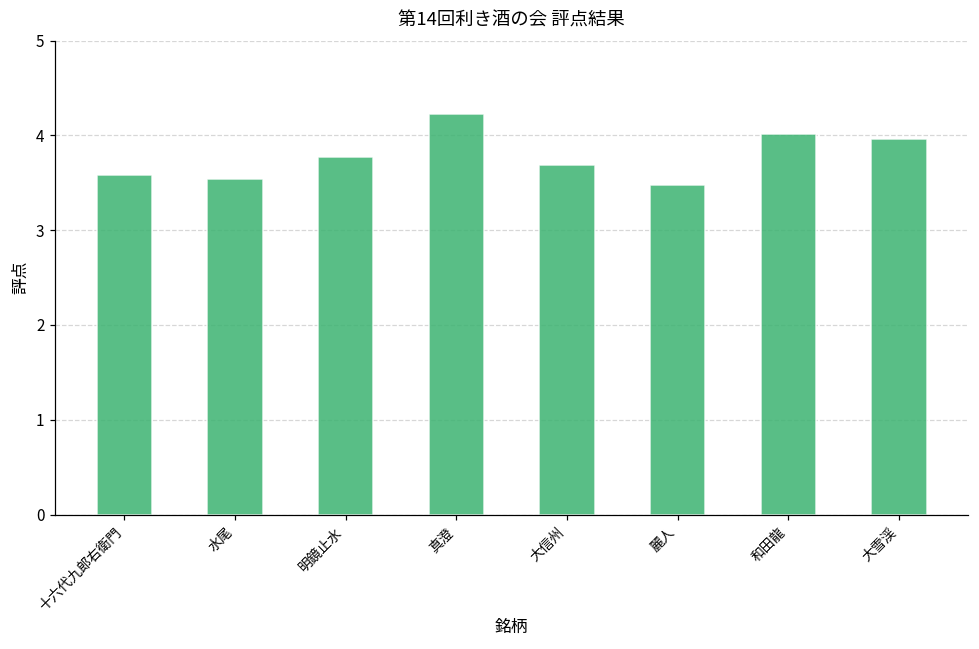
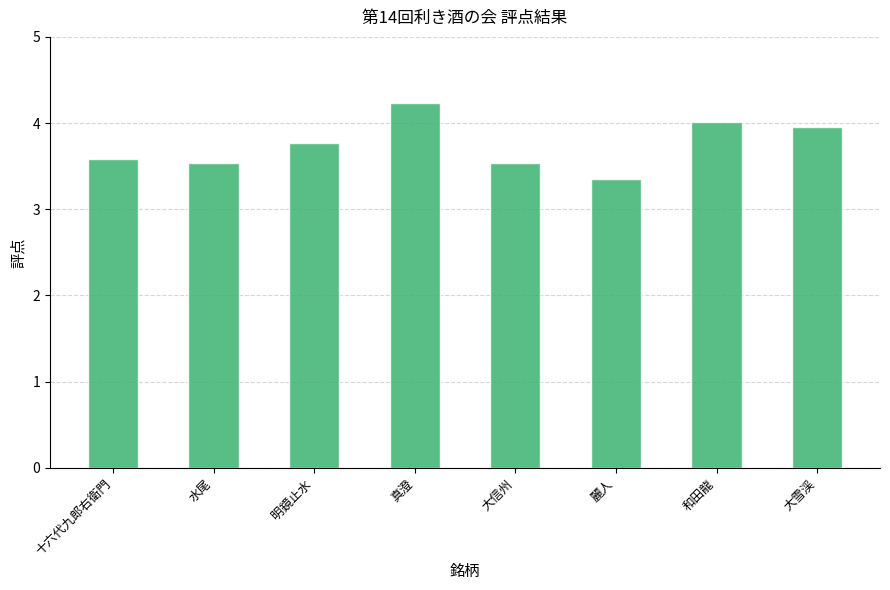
  {
    "十六代九郎右衛門": 3.6,
    "水尾": 3.5,
    "明鏡止水": 3.8,
    "真澄": 4.2,
-   "大信州": 3.7,
-   "麗人": 3.5,
+   "大信州": 3.5,
+   "麗人": 3.4,
    "和田龍": 4.0,
    "大雪渓": 4.0
  }
